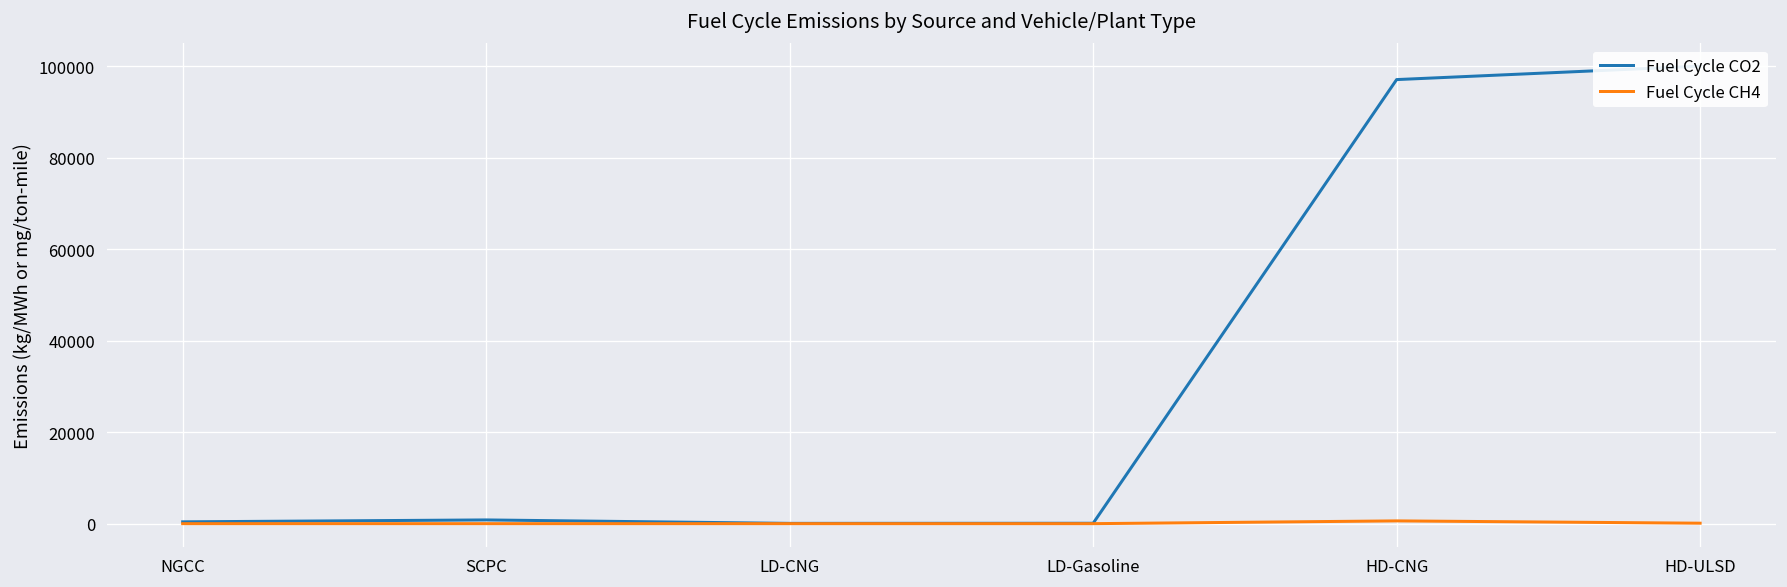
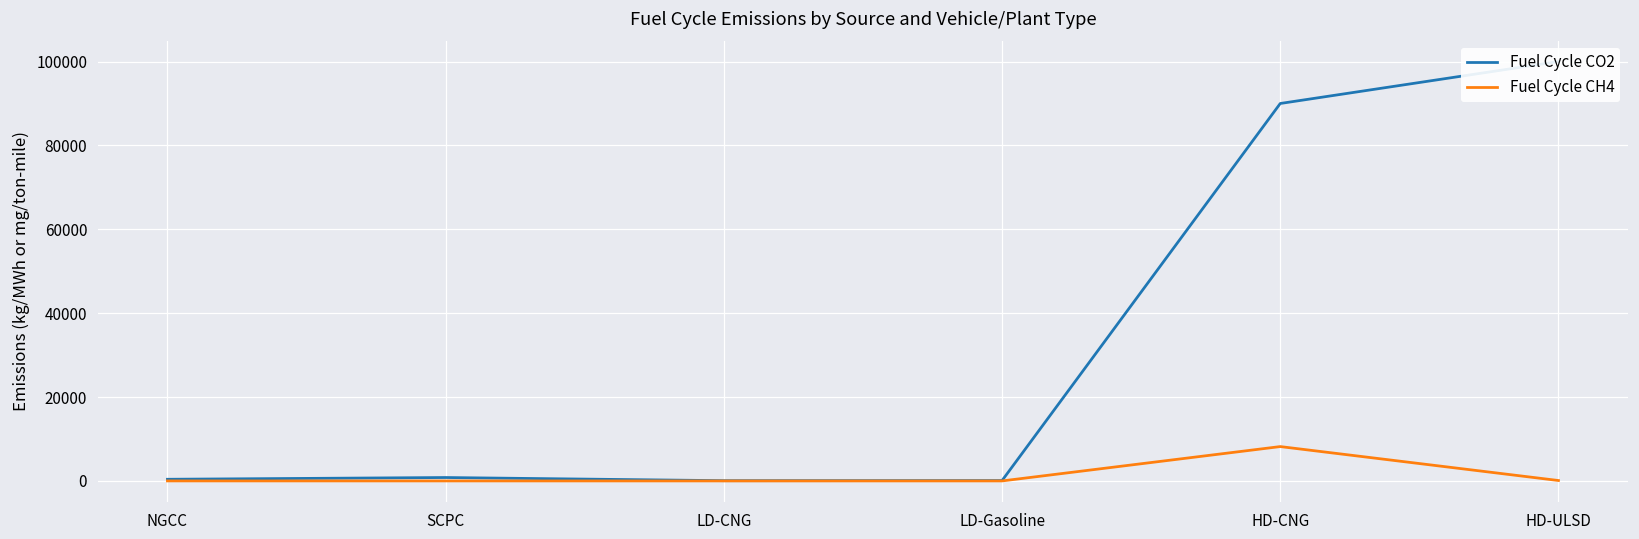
  {
    "Fuel Cycle CO2": {
      "SCPC": 1000,
-     "HD-CNG": 97000
+     "HD-CNG": 90000
    },
    "Fuel Cycle CH4": {
      "SCPC": 0,
-     "HD-CNG": 1000,
+     "HD-CNG": 8000,
      "HD-ULSD": 0
    }
  }
